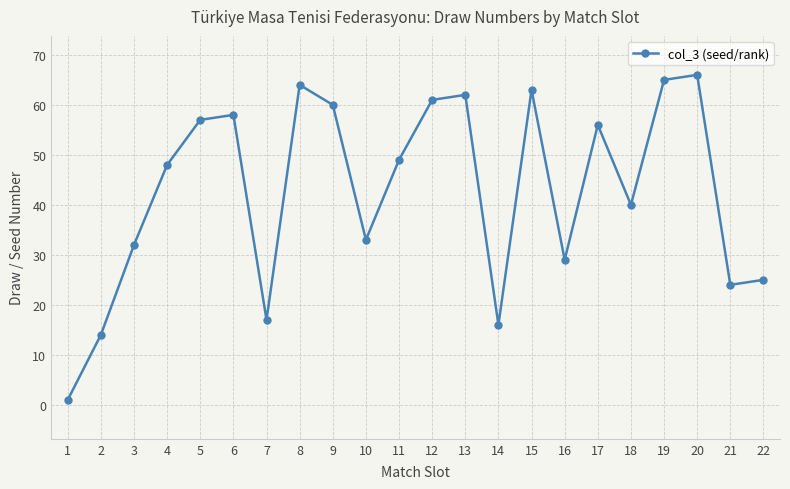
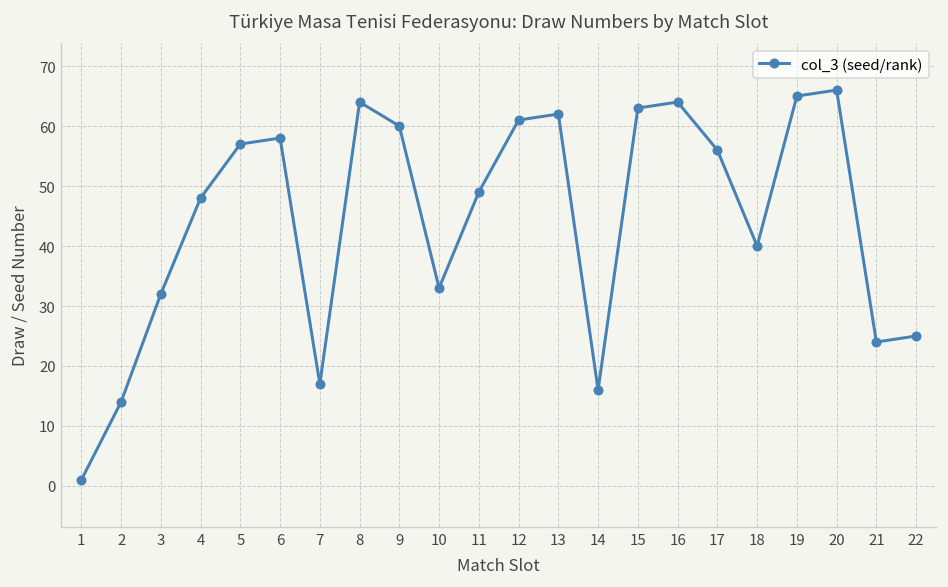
  {
    "1": 1,
    "2": 14,
    "3": 32,
    "4": 48,
    "5": 57,
    "6": 58,
    "7": 17,
    "8": 64,
    "9": 60,
    "10": 33,
    "11": 49,
    "12": 61,
    "13": 62,
    "14": 16,
    "15": 63,
-   "16": 29,
+   "16": 64,
    "17": 56,
    "18": 40,
    "19": 65,
    "20": 66,
    "21": 24,
    "22": 25
  }
